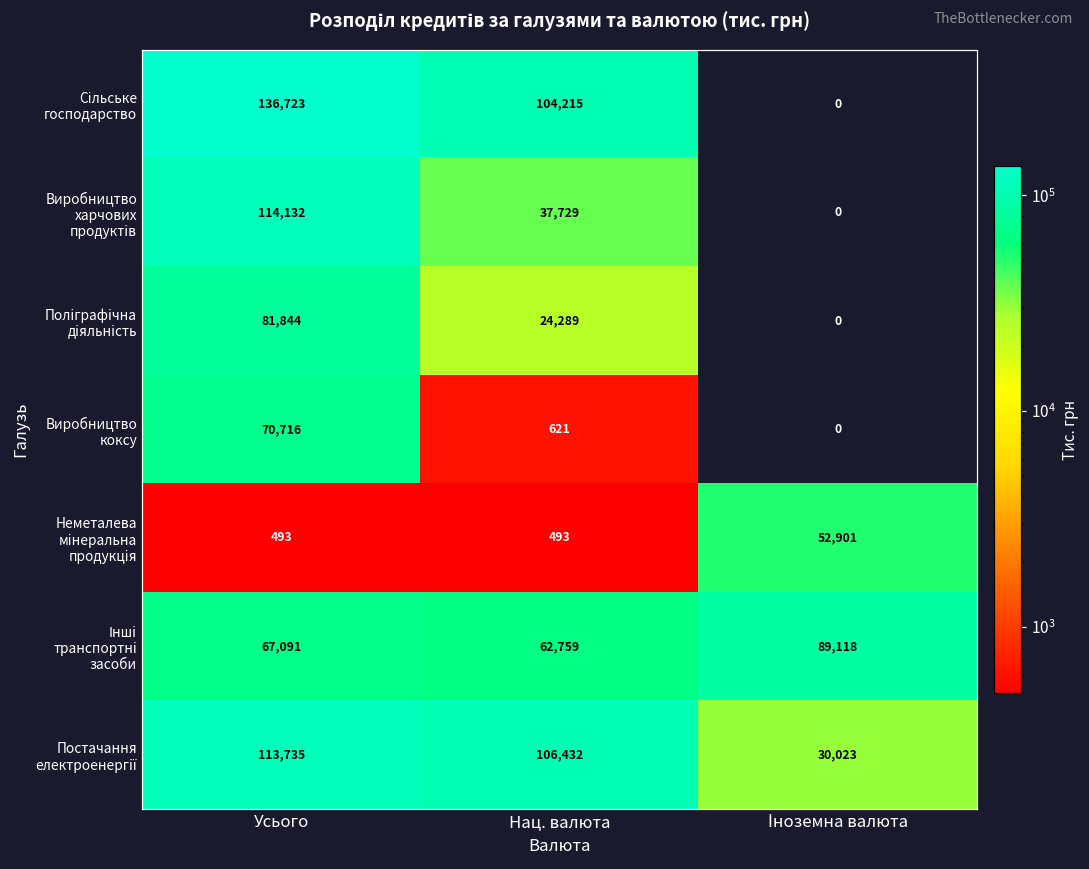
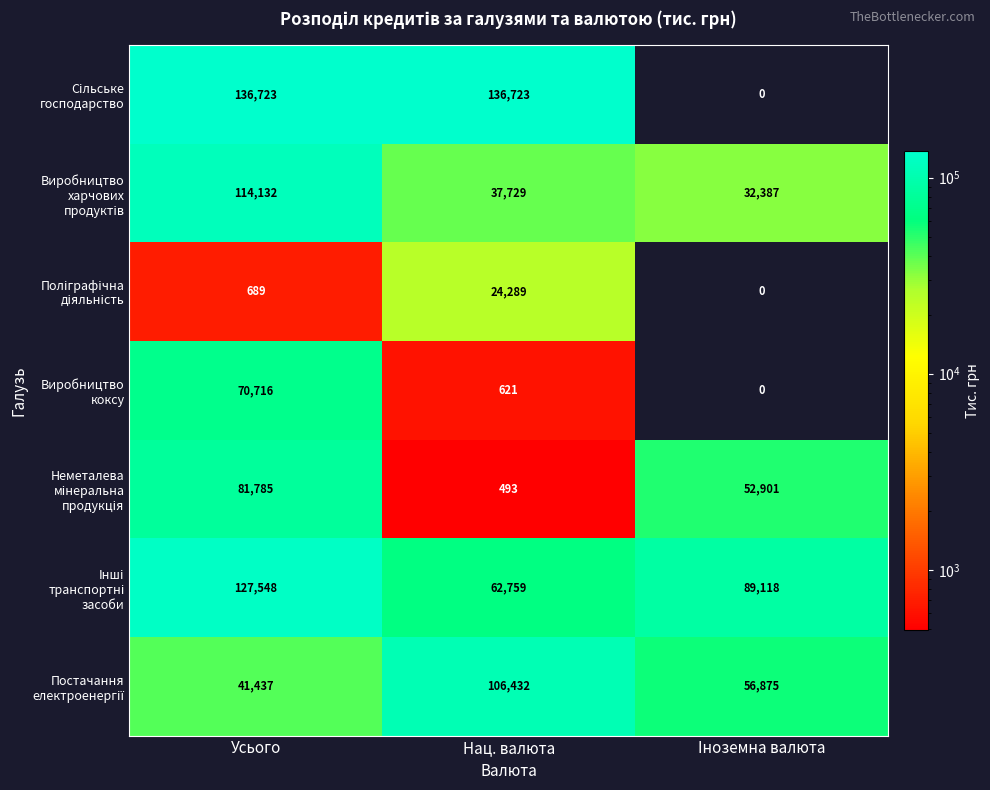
  {
    "Сільське господарство": {
      "Усього": "136,723",
-     "Нац. валюта": "104,215",
+     "Нац. валюта": "136,723",
      "Іноземна валюта": "0"
    },
    "Виробництво харчових продуктів": {
      "Усього": "114,132",
      "Нац. валюта": "37,729",
-     "Іноземна валюта": "0"
+     "Іноземна валюта": "32,387"
    },
    "Поліграфічна діяльність": {
-     "Усього": "81,844",
+     "Усього": "689",
      "Нац. валюта": "24,289",
      "Іноземна валюта": "0"
    },
    "Виробництво коксу": {
      "Усього": "70,716",
      "Нац. валюта": "621",
      "Іноземна валюта": "0"
    },
    "Неметалева мінеральна продукція": {
-     "Усього": "493",
+     "Усього": "81,785",
      "Нац. валюта": "493",
      "Іноземна валюта": "52,901"
    },
    "Інші транспортні засоби": {
-     "Усього": "67,091",
+     "Усього": "127,548",
      "Нац. валюта": "62,759",
      "Іноземна валюта": "89,118"
    },
    "Постачання електроенергії": {
-     "Усього": "113,735",
+     "Усього": "41,437",
      "Нац. валюта": "106,432",
-     "Іноземна валюта": "30,023"
+     "Іноземна валюта": "56,875"
    }
  }
